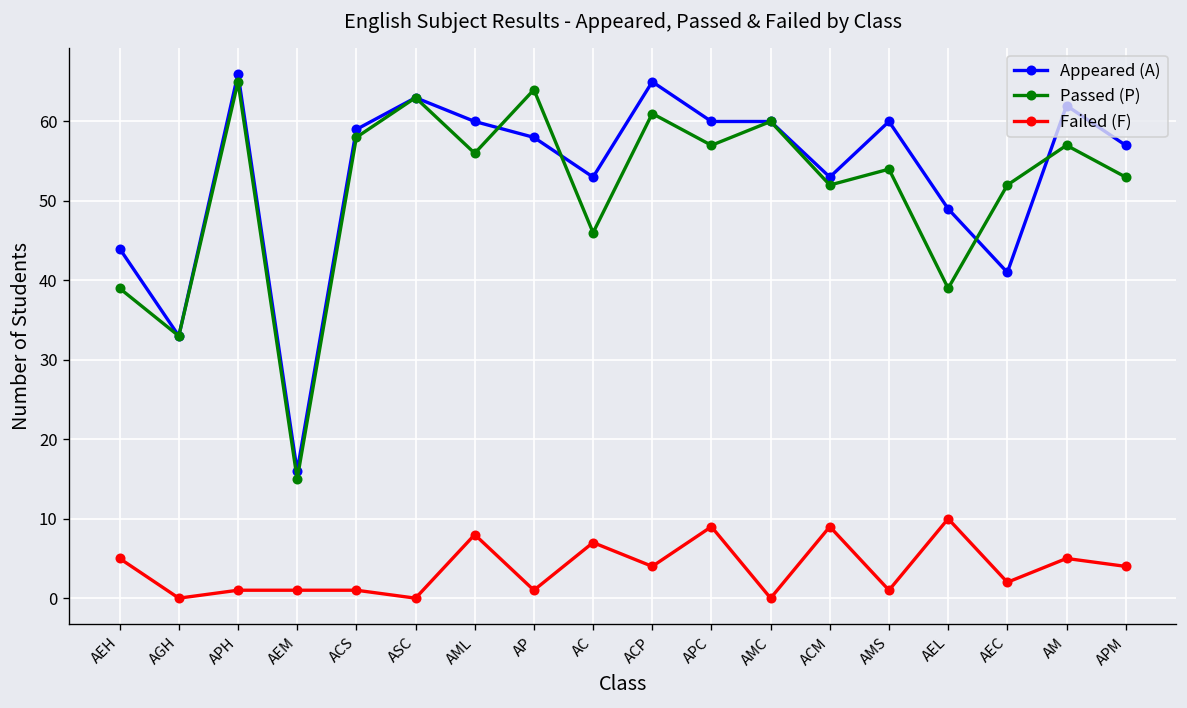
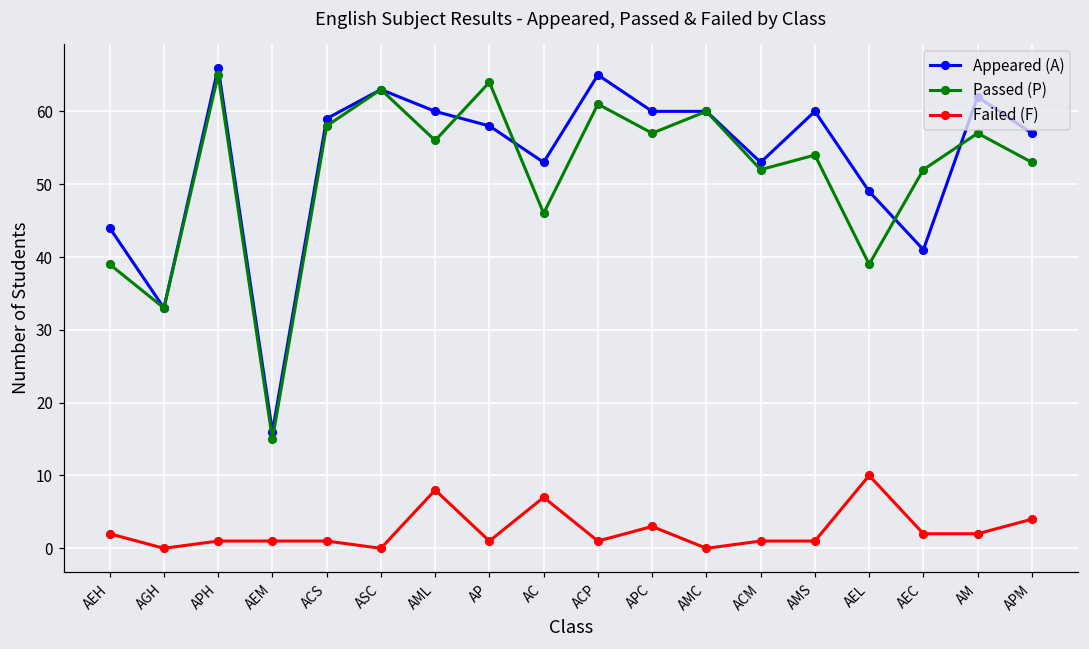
  {
    "Appeared (A)": {
      "AEH": 44,
      "APH": 66,
      "AEM": 16,
      "ACS": 59,
      "AML": 60,
      "AP": 58,
      "AC": 53,
      "ACP": 65,
      "APC": 60,
      "ACM": 53,
      "AMS": 60,
      "AEL": 49,
      "AEC": 41,
      "APM": 57
    },
    "Passed (P)": {
      "AEH": 39,
      "APH": 65,
      "AEM": 15,
      "ACS": 58,
      "AML": 56,
      "AP": 64,
      "AC": 46,
      "ACP": 61,
      "APC": 57,
      "ACM": 52,
      "AMS": 54,
      "AEL": 39,
      "AEC": 52,
      "AM": 57,
      "APM": 53
    },
    "Failed (F)": {
-     "AEH": 5,
+     "AEH": 2,
      "AGH": 0,
      "APH": 1,
      "AEM": 1,
      "ACS": 1,
      "ASC": 0,
      "AML": 8,
      "AP": 1,
      "AC": 7,
-     "ACP": 4,
-     "APC": 9,
+     "ACP": 1,
+     "APC": 3,
      "AMC": 0,
-     "ACM": 9,
+     "ACM": 1,
      "AMS": 1,
      "AEL": 10,
      "AEC": 2,
-     "AM": 5,
+     "AM": 2,
      "APM": 4
    }
  }
